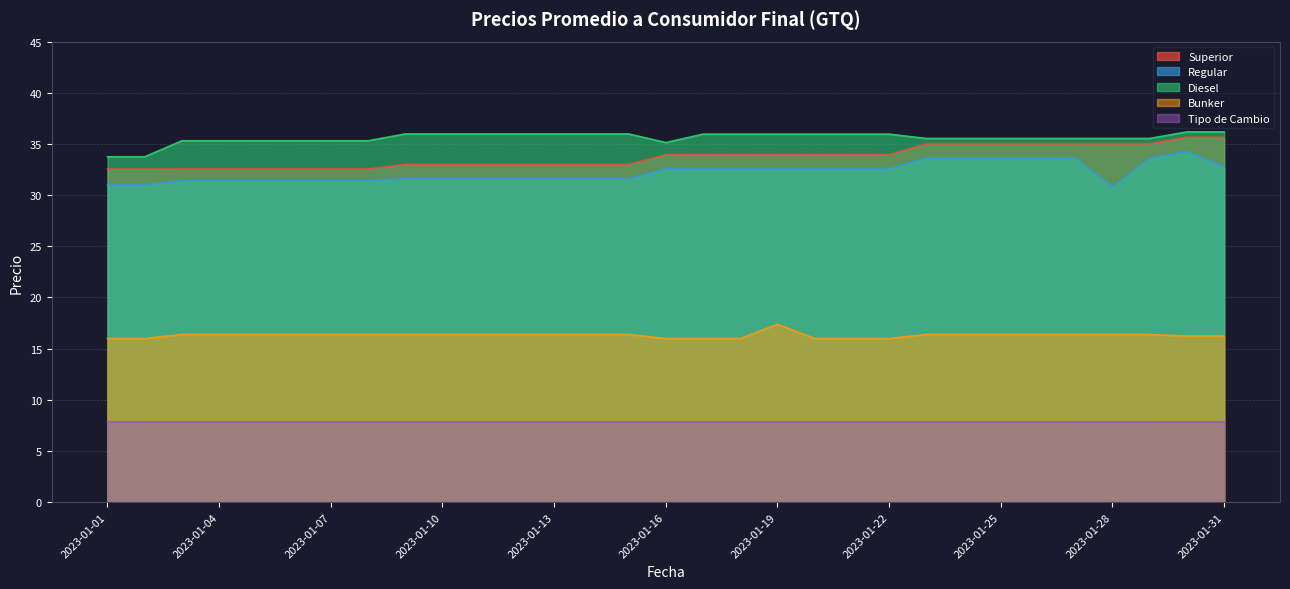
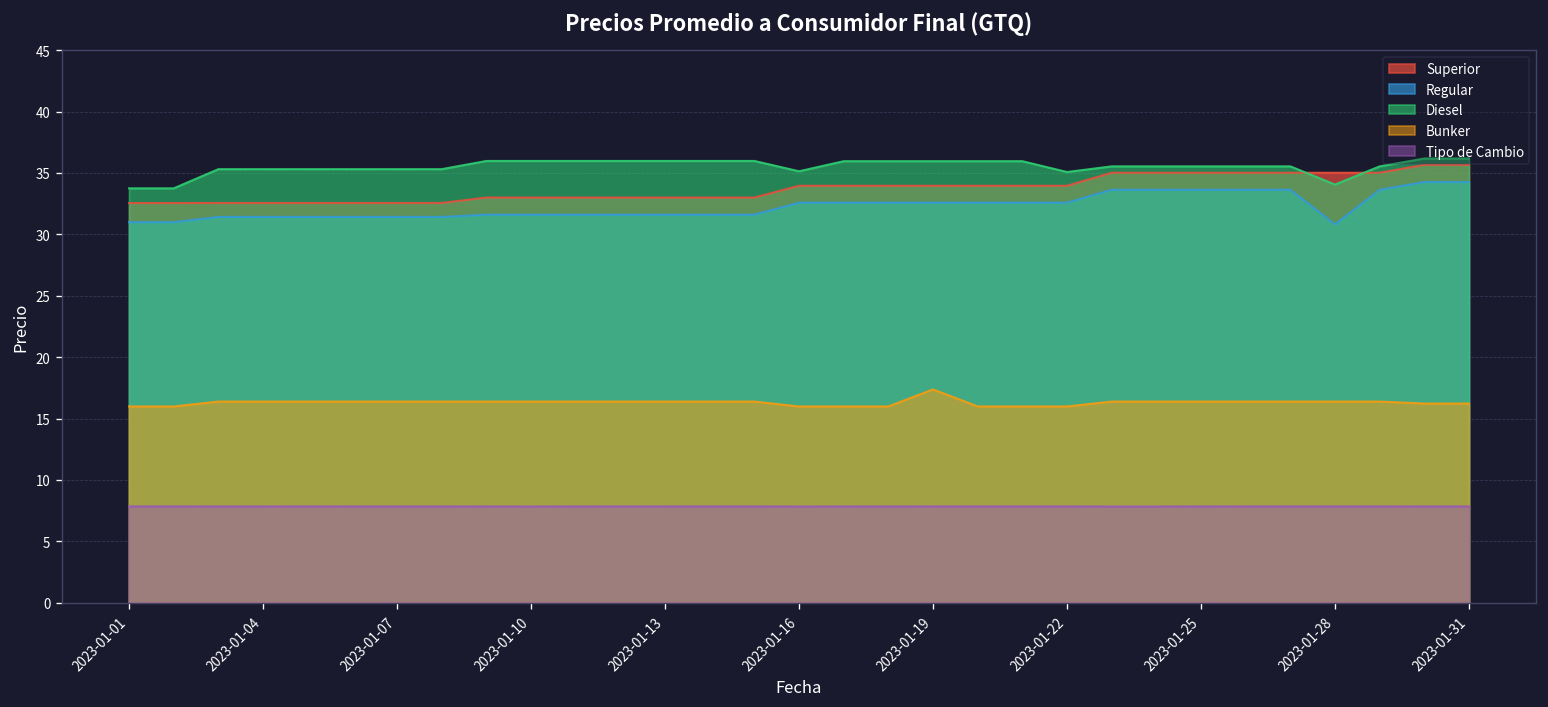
  {
    "Superior": {
      "2023-01-01": 32.6,
      "2023-01-04": 32.6,
      "2023-01-07": 32.6,
      "2023-01-10": 33.0,
      "2023-01-13": 33.0,
      "2023-01-16": 34.0,
      "2023-01-19": 34.0,
      "2023-01-22": 34.0,
      "2023-01-25": 35.0,
      "2023-01-28": 35.0,
      "2023-01-31": 35.7
    },
    "Regular": {
      "2023-01-01": 31.0,
      "2023-01-04": 31.4,
      "2023-01-07": 31.4,
      "2023-01-10": 31.6,
      "2023-01-13": 31.6,
      "2023-01-16": 32.6,
      "2023-01-19": 32.6,
      "2023-01-22": 32.6,
      "2023-01-25": 33.6,
      "2023-01-28": 30.8,
-     "2023-01-31": 32.8
+     "2023-01-31": 34.3
    },
    "Diesel": {
      "2023-01-01": 33.8,
      "2023-01-04": 35.3,
      "2023-01-07": 35.3,
      "2023-01-10": 36.0,
      "2023-01-13": 36.0,
      "2023-01-16": 35.1,
      "2023-01-19": 36.0,
-     "2023-01-22": 36.0,
+     "2023-01-22": 35.1,
      "2023-01-25": 35.5,
-     "2023-01-28": 35.5,
+     "2023-01-28": 34.1,
      "2023-01-31": 36.2
    },
    "Bunker": {
      "2023-01-01": 16.0,
      "2023-01-04": 16.4,
      "2023-01-07": 16.4,
      "2023-01-10": 16.4,
      "2023-01-13": 16.4,
      "2023-01-16": 16.0,
      "2023-01-19": 17.4,
      "2023-01-22": 16.0,
      "2023-01-25": 16.4,
      "2023-01-28": 16.4,
      "2023-01-31": 16.2
    },
    "Tipo de Cambio": {
      "2023-01-01": 7.9,
      "2023-01-04": 7.8,
      "2023-01-07": 7.8,
      "2023-01-10": 7.8,
      "2023-01-13": 7.8,
      "2023-01-16": 7.8,
      "2023-01-19": 7.9,
      "2023-01-22": 7.9,
      "2023-01-25": 7.8,
      "2023-01-28": 7.9,
      "2023-01-31": 7.8
    }
  }
